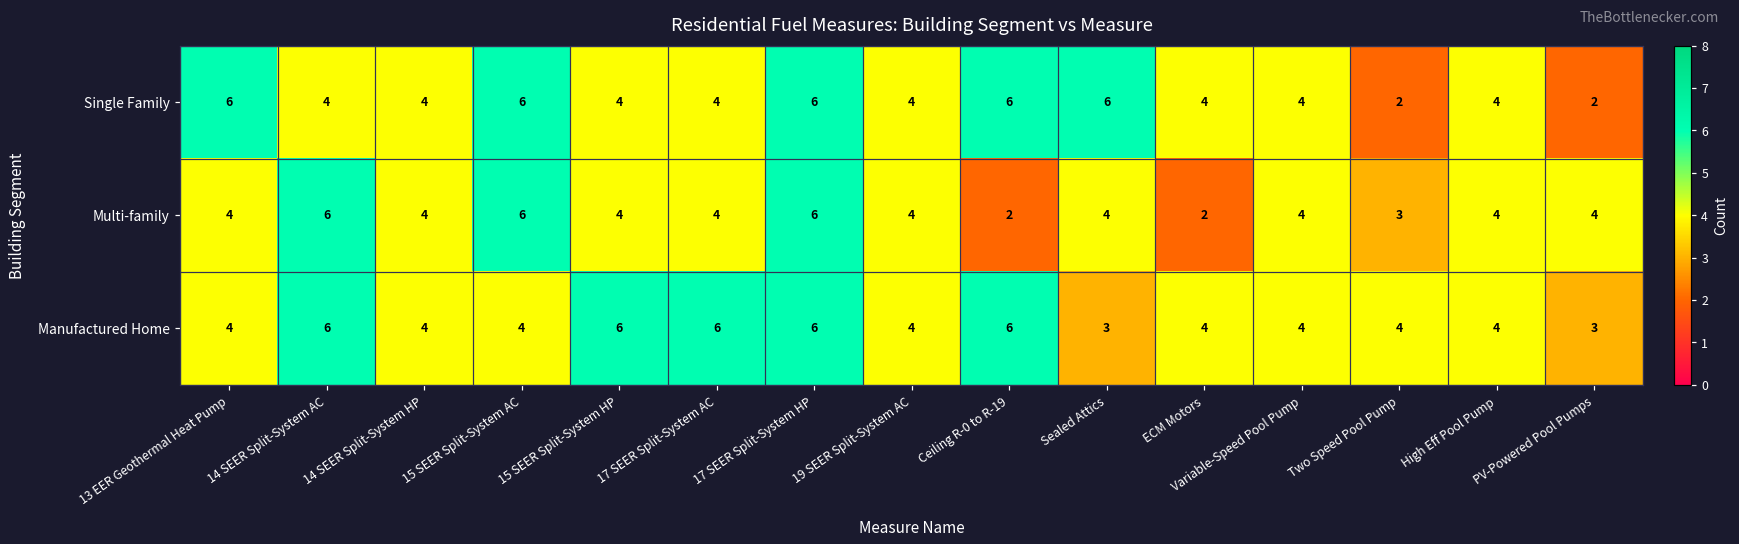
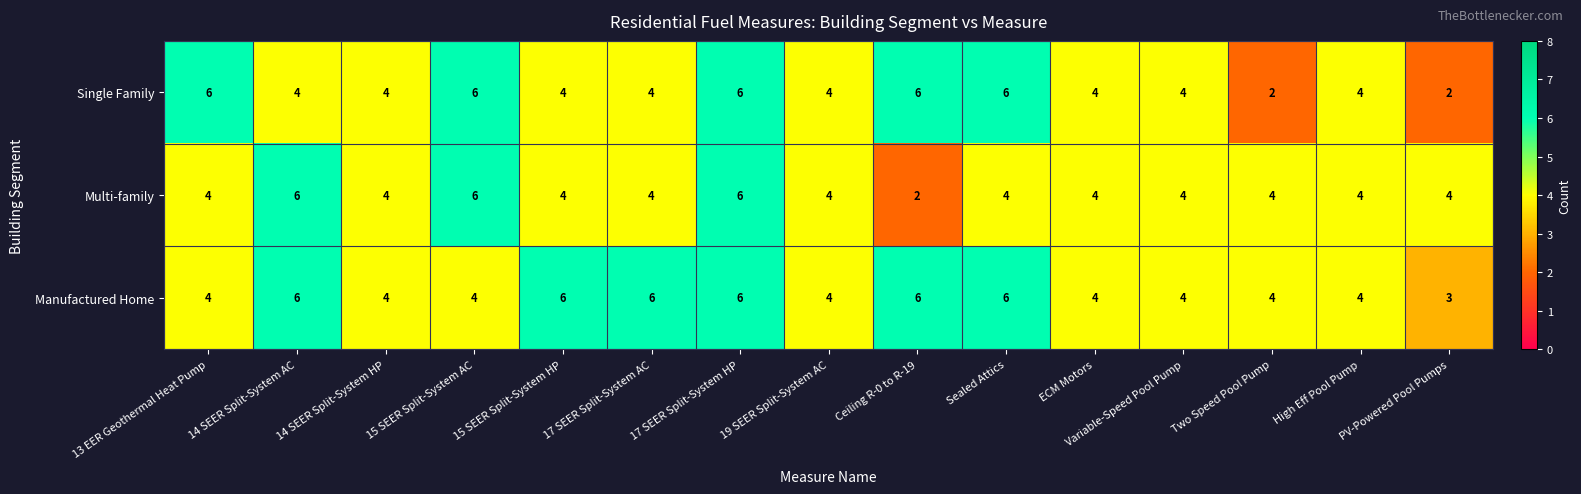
  {
    "Single Family": {
      "13 EER Geothermal Heat Pump": 6,
      "14 SEER Split-System AC": 4,
      "14 SEER Split-System HP": 4,
      "15 SEER Split-System AC": 6,
      "15 SEER Split-System HP": 4,
      "17 SEER Split-System AC": 4,
      "17 SEER Split-System HP": 6,
      "19 SEER Split-System AC": 4,
      "Ceiling R-0 to R-19": 6,
      "Sealed Attics": 6,
      "ECM Motors": 4,
      "Variable-Speed Pool Pump": 4,
      "Two Speed Pool Pump": 2,
      "High Eff Pool Pump": 4,
      "PV-Powered Pool Pumps": 2
    },
    "Multi-family": {
      "13 EER Geothermal Heat Pump": 4,
      "14 SEER Split-System AC": 6,
      "14 SEER Split-System HP": 4,
      "15 SEER Split-System AC": 6,
      "15 SEER Split-System HP": 4,
      "17 SEER Split-System AC": 4,
      "17 SEER Split-System HP": 6,
      "19 SEER Split-System AC": 4,
      "Ceiling R-0 to R-19": 2,
      "Sealed Attics": 4,
-     "ECM Motors": 2,
+     "ECM Motors": 4,
      "Variable-Speed Pool Pump": 4,
-     "Two Speed Pool Pump": 3,
+     "Two Speed Pool Pump": 4,
      "High Eff Pool Pump": 4,
      "PV-Powered Pool Pumps": 4
    },
    "Manufactured Home": {
      "13 EER Geothermal Heat Pump": 4,
      "14 SEER Split-System AC": 6,
      "14 SEER Split-System HP": 4,
      "15 SEER Split-System AC": 4,
      "15 SEER Split-System HP": 6,
      "17 SEER Split-System AC": 6,
      "17 SEER Split-System HP": 6,
      "19 SEER Split-System AC": 4,
      "Ceiling R-0 to R-19": 6,
-     "Sealed Attics": 3,
+     "Sealed Attics": 6,
      "ECM Motors": 4,
      "Variable-Speed Pool Pump": 4,
      "Two Speed Pool Pump": 4,
      "High Eff Pool Pump": 4,
      "PV-Powered Pool Pumps": 3
    }
  }
